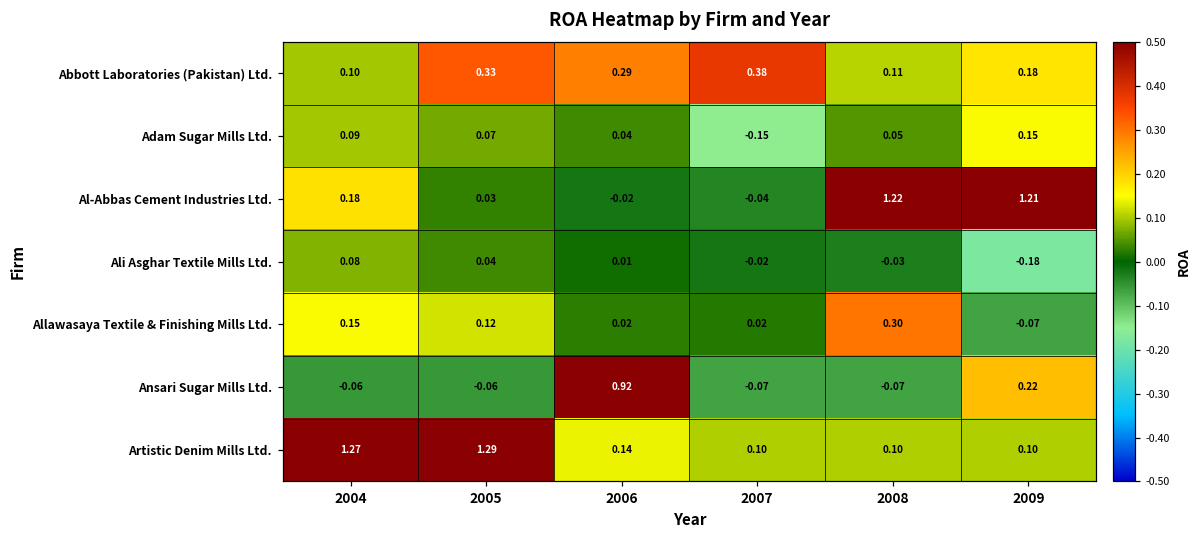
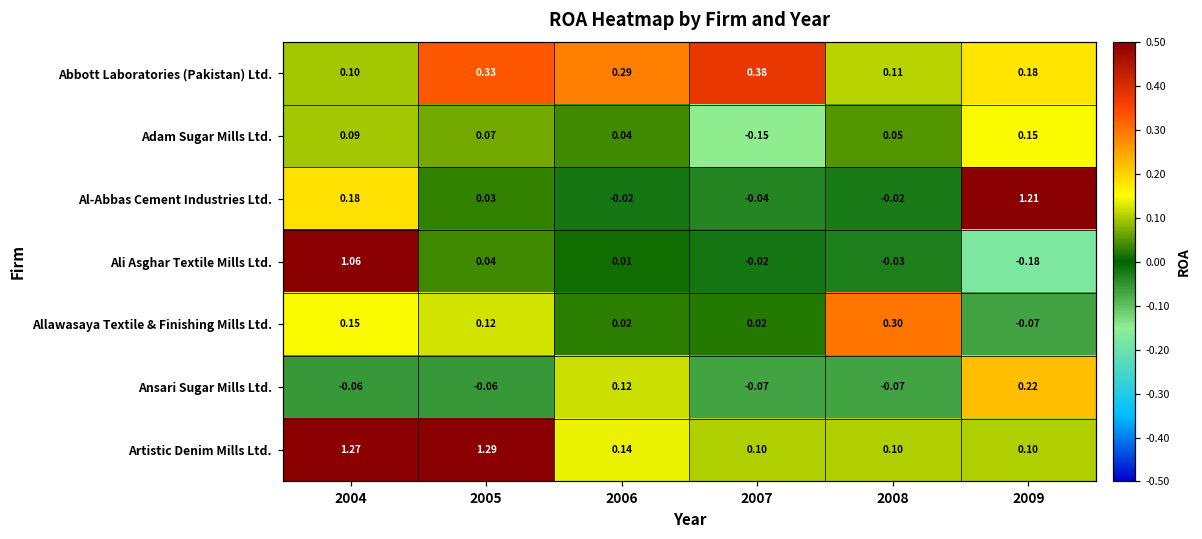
  {
    "Abbott Laboratories (Pakistan) Ltd.": {
      "2004": 0.10,
      "2005": 0.33,
      "2006": 0.29,
      "2007": 0.38,
      "2008": 0.11,
      "2009": 0.18
    },
    "Adam Sugar Mills Ltd.": {
      "2004": 0.09,
      "2005": 0.07,
      "2006": 0.04,
      "2007": -0.15,
      "2008": 0.05,
      "2009": 0.15
    },
    "Al-Abbas Cement Industries Ltd.": {
      "2004": 0.18,
      "2005": 0.03,
      "2006": -0.02,
      "2007": -0.04,
-     "2008": 1.22,
+     "2008": -0.02,
      "2009": 1.21
    },
    "Ali Asghar Textile Mills Ltd.": {
-     "2004": 0.08,
+     "2004": 1.06,
      "2005": 0.04,
      "2006": 0.01,
      "2007": -0.02,
      "2008": -0.03,
      "2009": -0.18
    },
    "Allawasaya Textile & Finishing Mills Ltd.": {
      "2004": 0.15,
      "2005": 0.12,
      "2006": 0.02,
      "2007": 0.02,
      "2008": 0.30,
      "2009": -0.07
    },
    "Ansari Sugar Mills Ltd.": {
      "2004": -0.06,
      "2005": -0.06,
-     "2006": 0.92,
+     "2006": 0.12,
      "2007": -0.07,
      "2008": -0.07,
      "2009": 0.22
    },
    "Artistic Denim Mills Ltd.": {
      "2004": 1.27,
      "2005": 1.29,
      "2006": 0.14,
      "2007": 0.10,
      "2008": 0.10,
      "2009": 0.10
    }
  }
